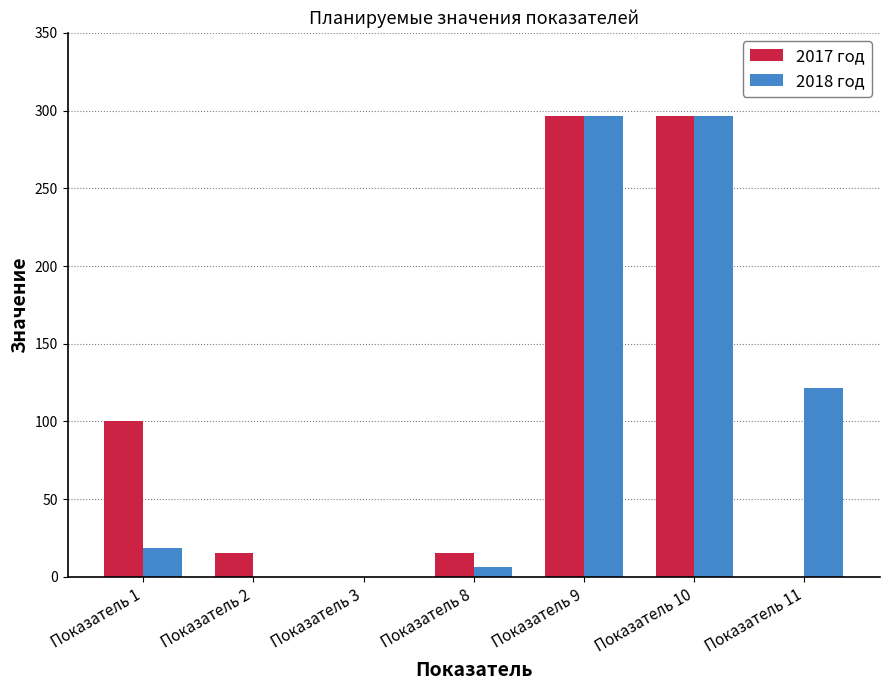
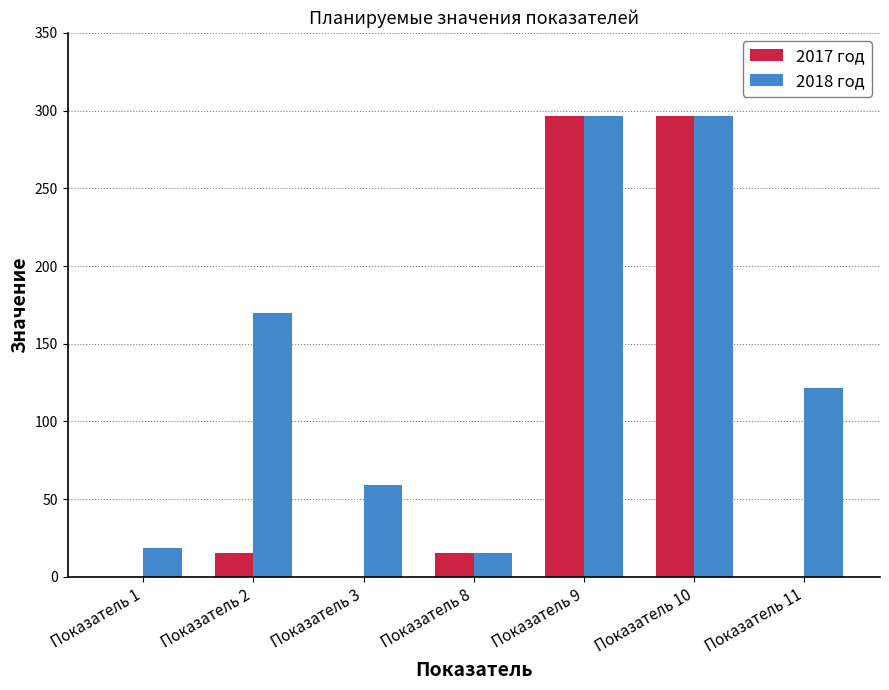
  {
    "2017 год": {
-     "Показатель 1": 100,
+     "Показатель 1": 0,
      "Показатель 2": 15,
      "Показатель 3": 0,
      "Показатель 8": 15,
      "Показатель 9": 297,
      "Показатель 10": 297,
      "Показатель 11": 0
    },
    "2018 год": {
      "Показатель 1": 19,
-     "Показатель 2": 0,
-     "Показатель 3": 0,
-     "Показатель 8": 7,
+     "Показатель 2": 170,
+     "Показатель 3": 59,
+     "Показатель 8": 15,
      "Показатель 9": 297,
      "Показатель 10": 297,
      "Показатель 11": 122
    }
  }
